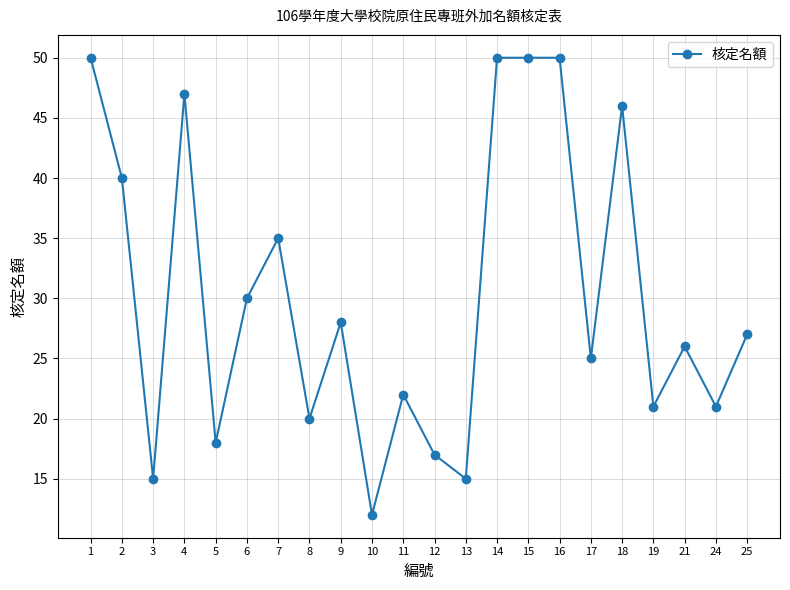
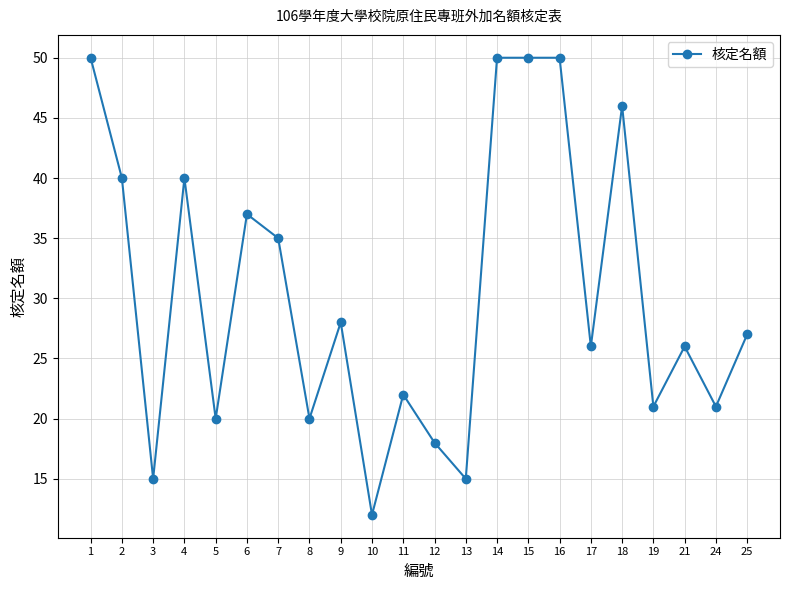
  {
    "1": 50,
    "2": 40,
    "3": 15,
-   "4": 47,
-   "5": 18,
-   "6": 30,
+   "4": 40,
+   "5": 20,
+   "6": 37,
    "7": 35,
    "8": 20,
    "9": 28,
    "10": 12,
    "11": 22,
-   "12": 17,
+   "12": 18,
    "13": 15,
    "14": 50,
    "15": 50,
    "16": 50,
-   "17": 25,
+   "17": 26,
    "18": 46,
    "19": 21,
    "21": 26,
    "24": 21,
    "25": 27
  }
